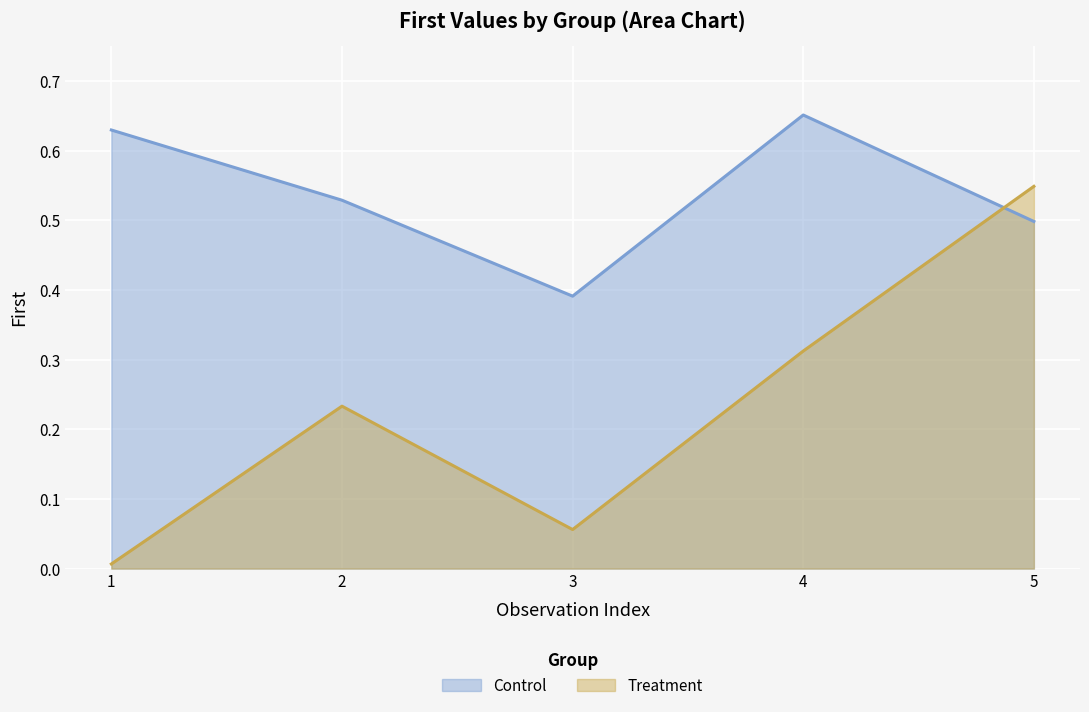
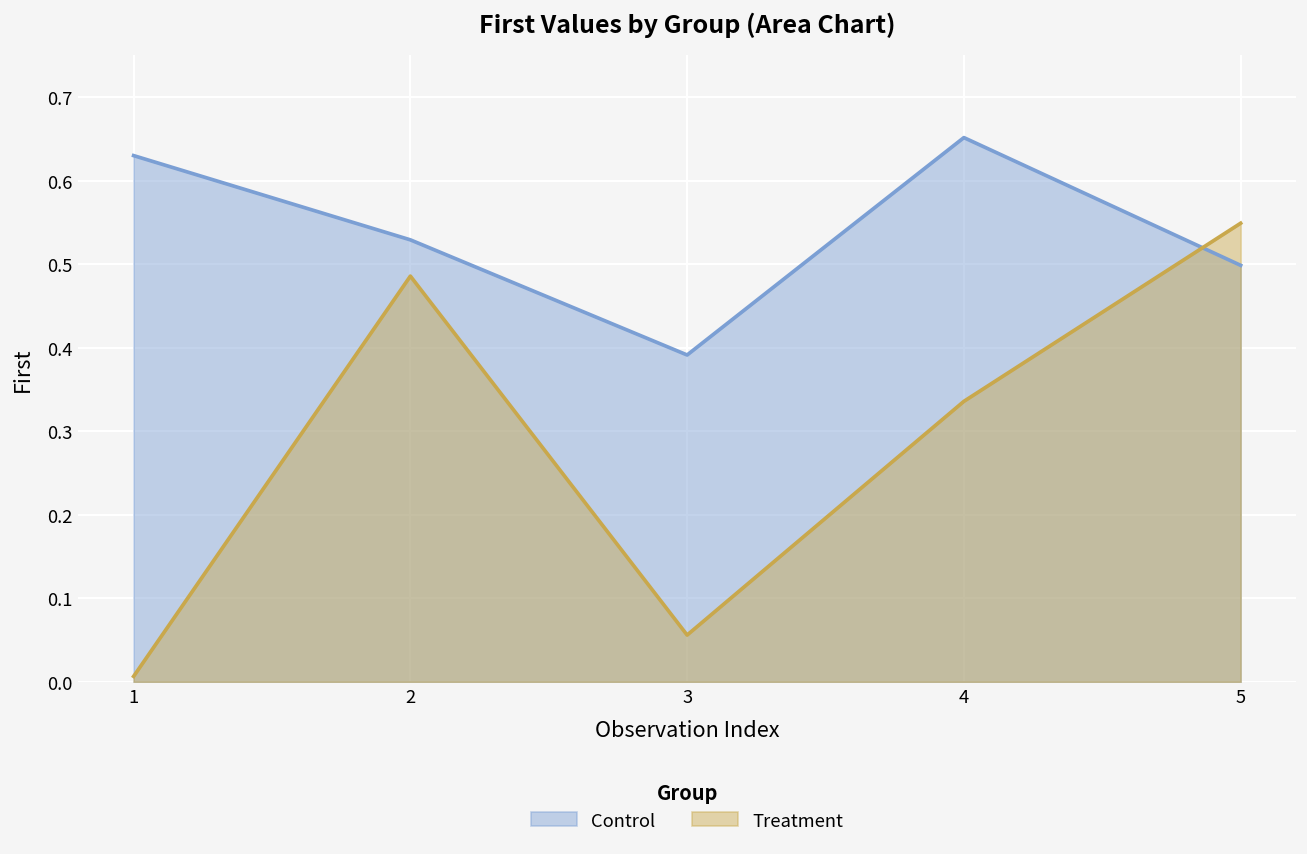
  {
    "Control": {
      "1": 0.63,
      "2": 0.53,
      "3": 0.39,
      "4": 0.65,
      "5": 0.50
    },
    "Treatment": {
      "1": 0.01,
-     "2": 0.23,
+     "2": 0.49,
      "3": 0.06,
-     "4": 0.31,
+     "4": 0.34,
      "5": 0.55
    }
  }
